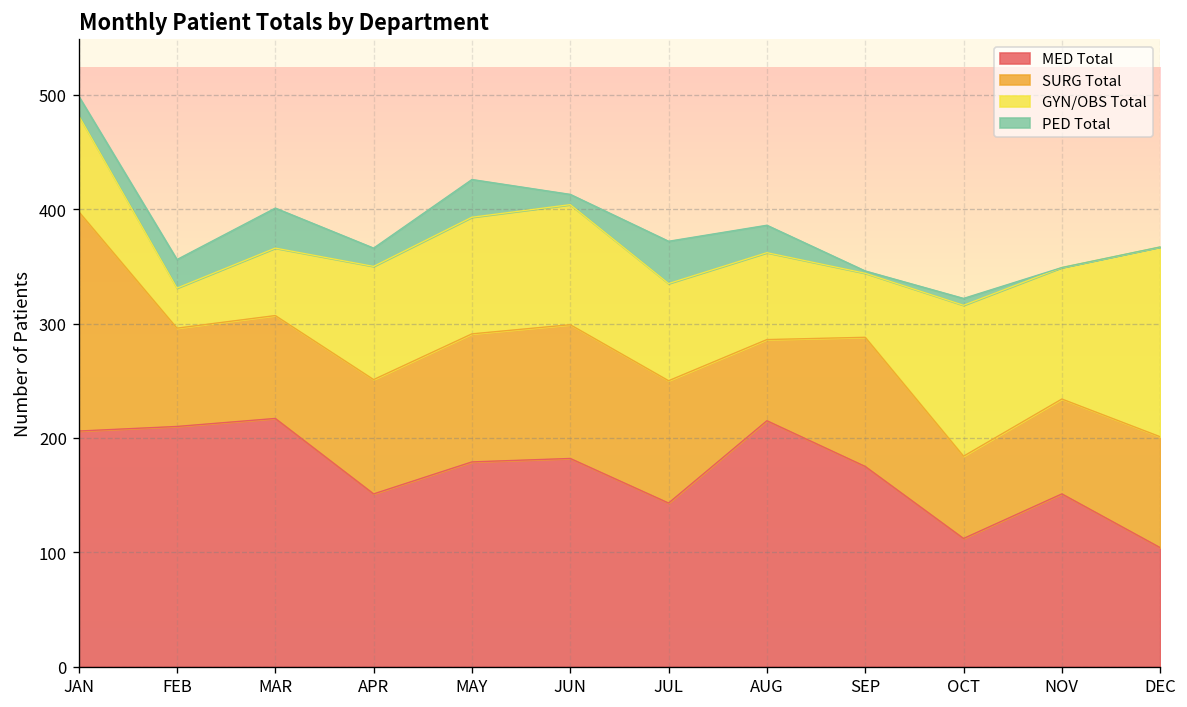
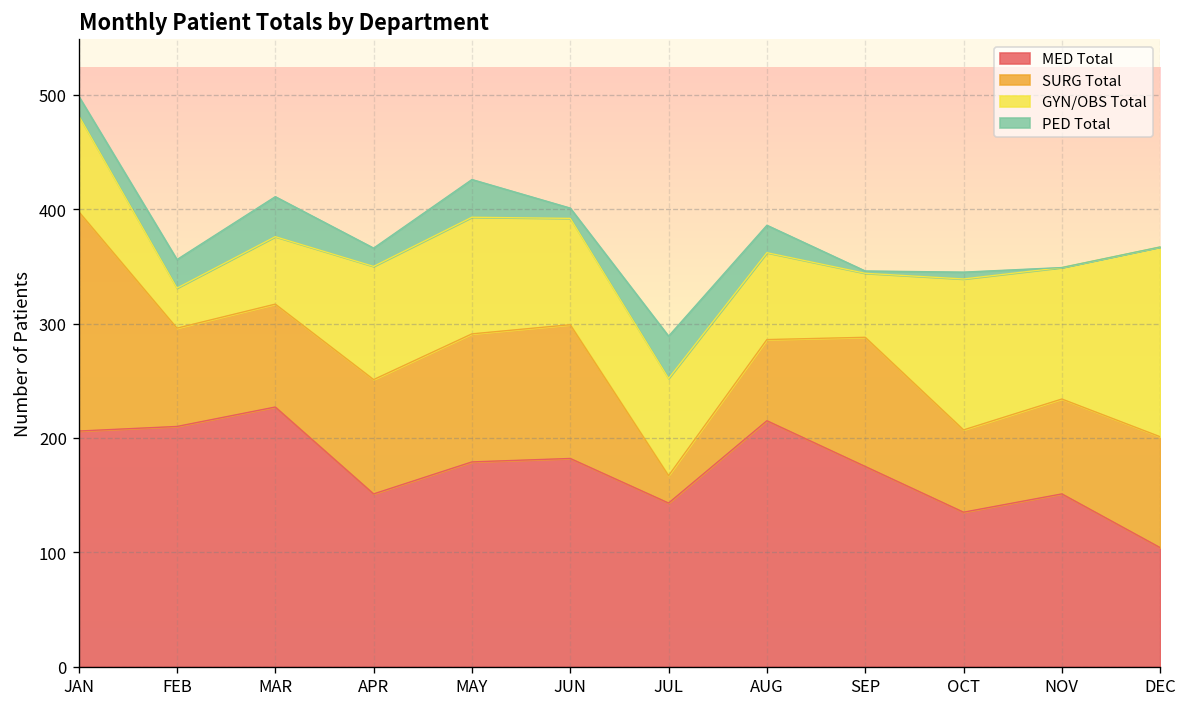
  {
    "MED Total": {
      "JAN": 210,
      "FEB": 210,
-     "MAR": 220,
+     "MAR": 230,
      "APR": 150,
      "MAY": 180,
      "JUN": 180,
      "JUL": 140,
      "AUG": 220,
      "SEP": 180,
-     "OCT": 110,
+     "OCT": 140,
      "NOV": 150,
      "DEC": 100
    },
    "SURG Total": {
      "JAN": 190,
      "FEB": 90,
      "MAR": 90,
      "APR": 100,
      "MAY": 110,
      "JUN": 120,
-     "JUL": 110,
+     "JUL": 20,
      "AUG": 70,
      "SEP": 110,
      "OCT": 70,
      "NOV": 80,
      "DEC": 100
    },
    "GYN/OBS Total": {
      "JAN": 80,
      "FEB": 40,
      "MAR": 60,
      "APR": 100,
      "MAY": 100,
-     "JUN": 110,
+     "JUN": 90,
      "JUL": 90,
      "AUG": 80,
      "OCT": 130
    },
    "PED Total": {
      "JAN": 20,
      "FEB": 30,
      "MAR": 40,
      "APR": 20,
      "MAY": 30,
      "JUN": 10,
      "JUL": 40,
      "AUG": 20,
      "OCT": 10
    }
  }
